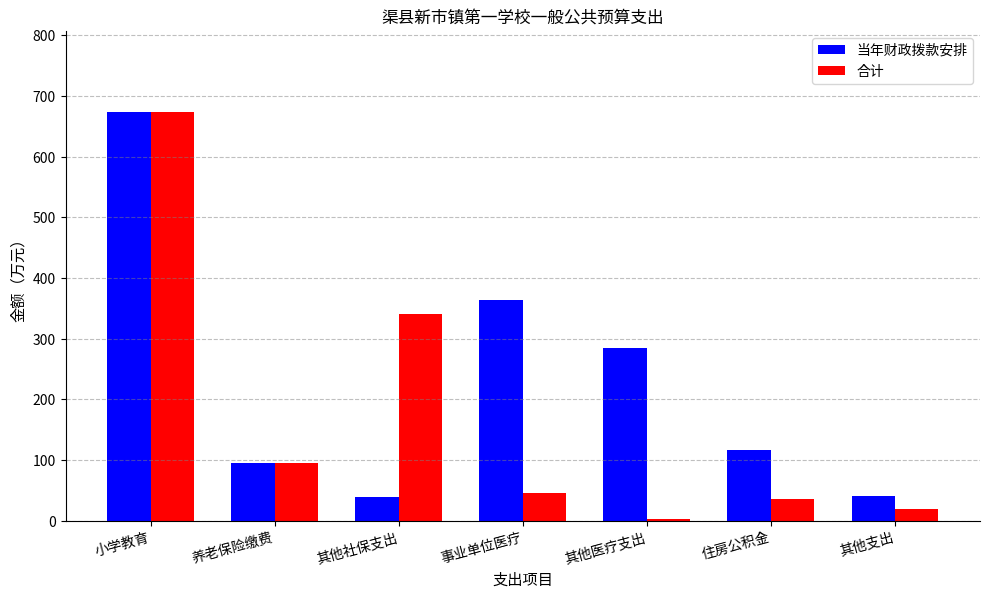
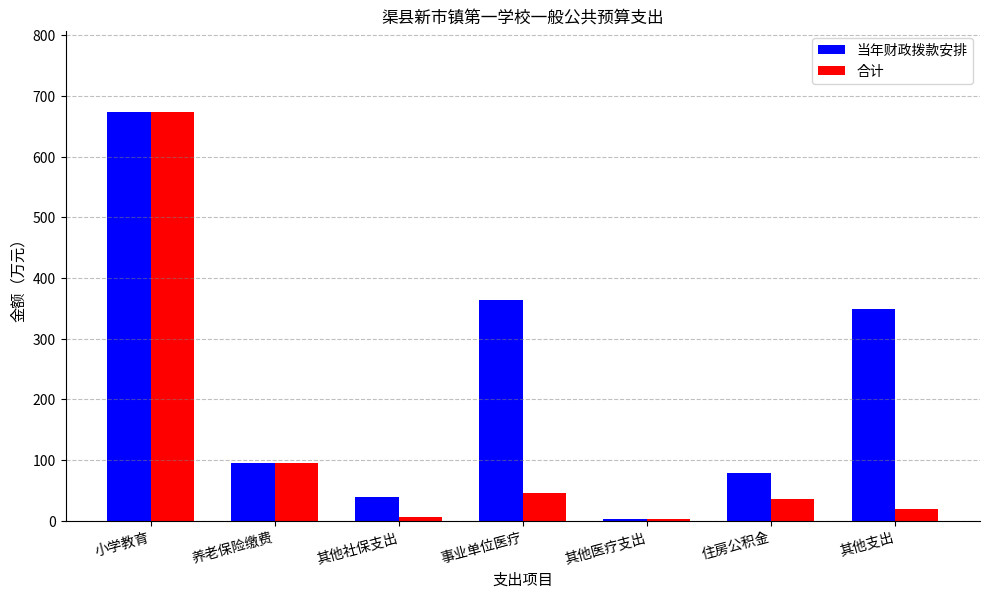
  {
    "当年财政拨款安排": {
      "小学教育": 670,
      "养老保险缴费": 100,
      "其他社保支出": 40,
      "事业单位医疗": 360,
-     "其他医疗支出": 280,
-     "住房公积金": 120,
-     "其他支出": 40
+     "其他医疗支出": 0,
+     "住房公积金": 80,
+     "其他支出": 350
    },
    "合计": {
      "小学教育": 670,
      "养老保险缴费": 100,
-     "其他社保支出": 340,
+     "其他社保支出": 10,
      "事业单位医疗": 40,
      "住房公积金": 40,
      "其他支出": 20
    }
  }
